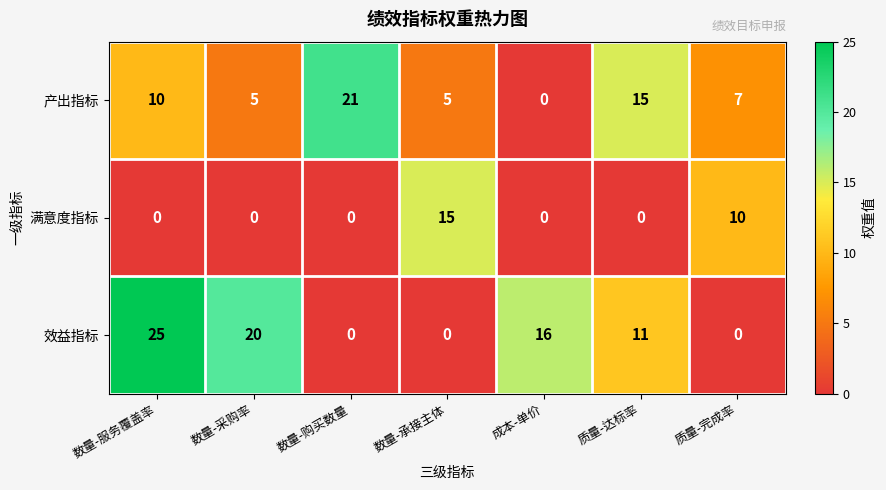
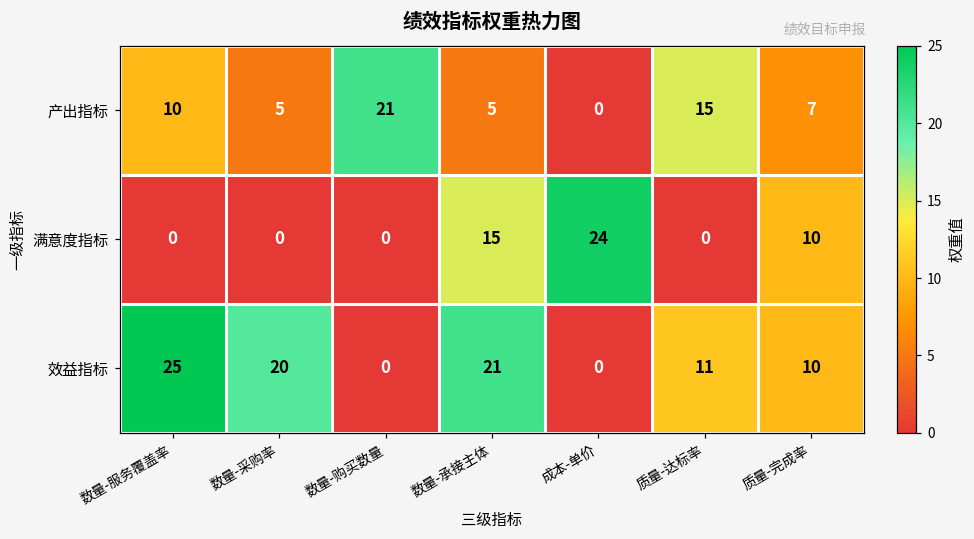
  {
    "产出指标": {
      "数量-服务覆盖率": 10,
      "数量-采购率": 5,
      "数量-购买数量": 21,
      "数量-承接主体": 5,
      "成本-单价": 0,
      "质量-达标率": 15,
      "质量-完成率": 7
    },
    "满意度指标": {
      "数量-服务覆盖率": 0,
      "数量-采购率": 0,
      "数量-购买数量": 0,
      "数量-承接主体": 15,
-     "成本-单价": 0,
+     "成本-单价": 24,
      "质量-达标率": 0,
      "质量-完成率": 10
    },
    "效益指标": {
      "数量-服务覆盖率": 25,
      "数量-采购率": 20,
      "数量-购买数量": 0,
-     "数量-承接主体": 0,
-     "成本-单价": 16,
+     "数量-承接主体": 21,
+     "成本-单价": 0,
      "质量-达标率": 11,
-     "质量-完成率": 0
+     "质量-完成率": 10
    }
  }
